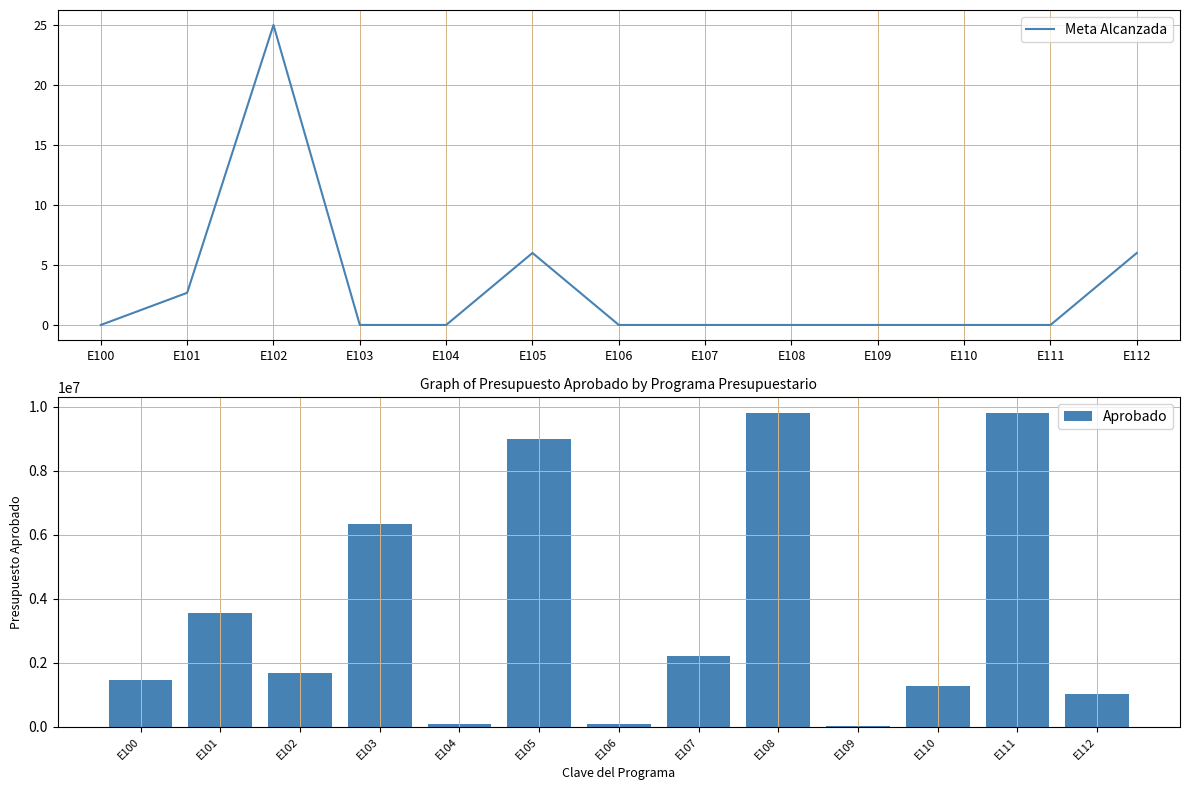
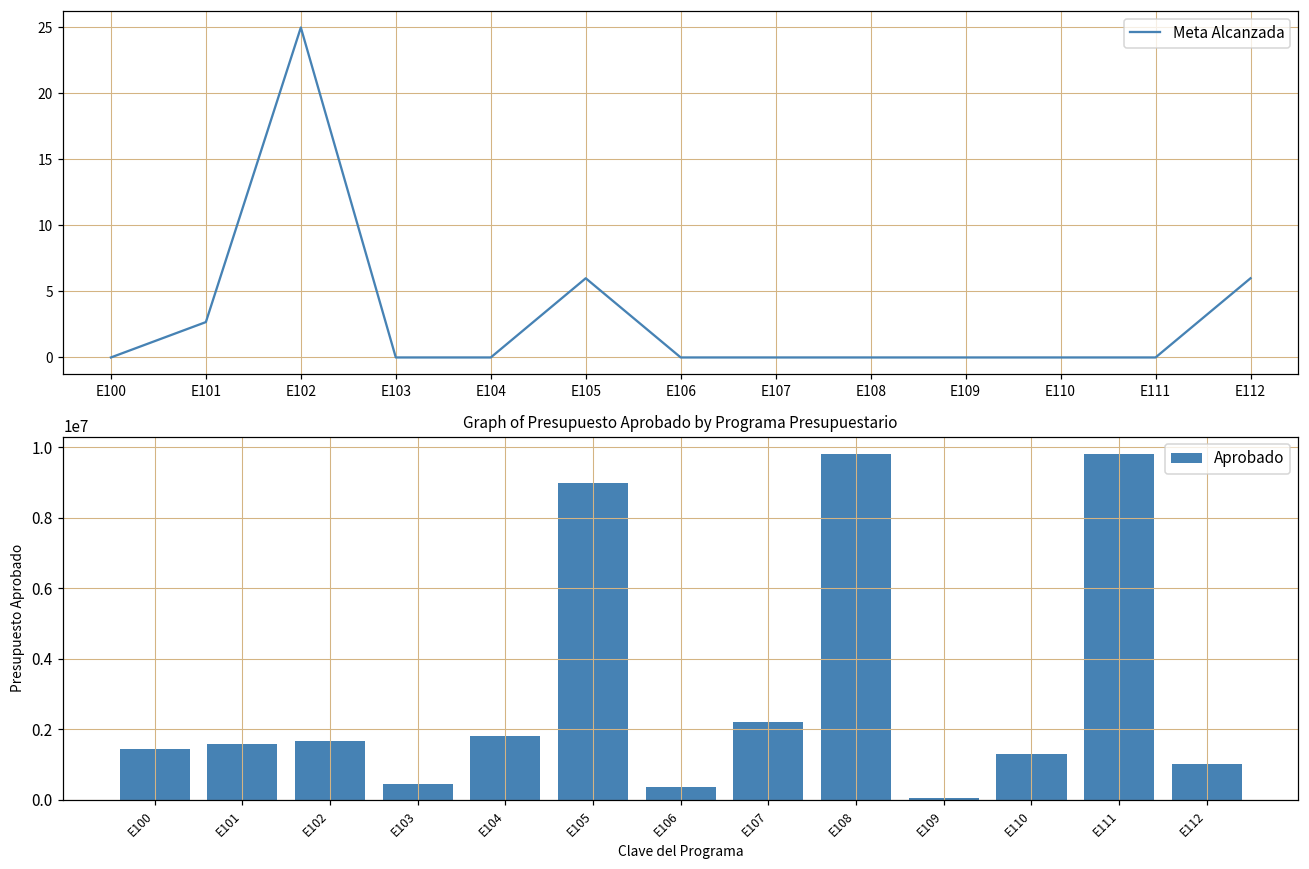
  {
    "Graph of Presupuesto Aprobado by Programa Presupuestario": {
      "E100": 1500000,
-     "E101": 3500000,
+     "E101": 1600000,
      "E102": 1700000,
-     "E103": 6300000,
-     "E104": 100000,
+     "E103": 400000,
+     "E104": 1800000,
      "E105": 9000000,
-     "E106": 100000,
+     "E106": 400000,
      "E107": 2200000,
      "E108": 9800000,
      "E110": 1300000,
      "E111": 9800000,
      "E112": 1000000
    }
  }
